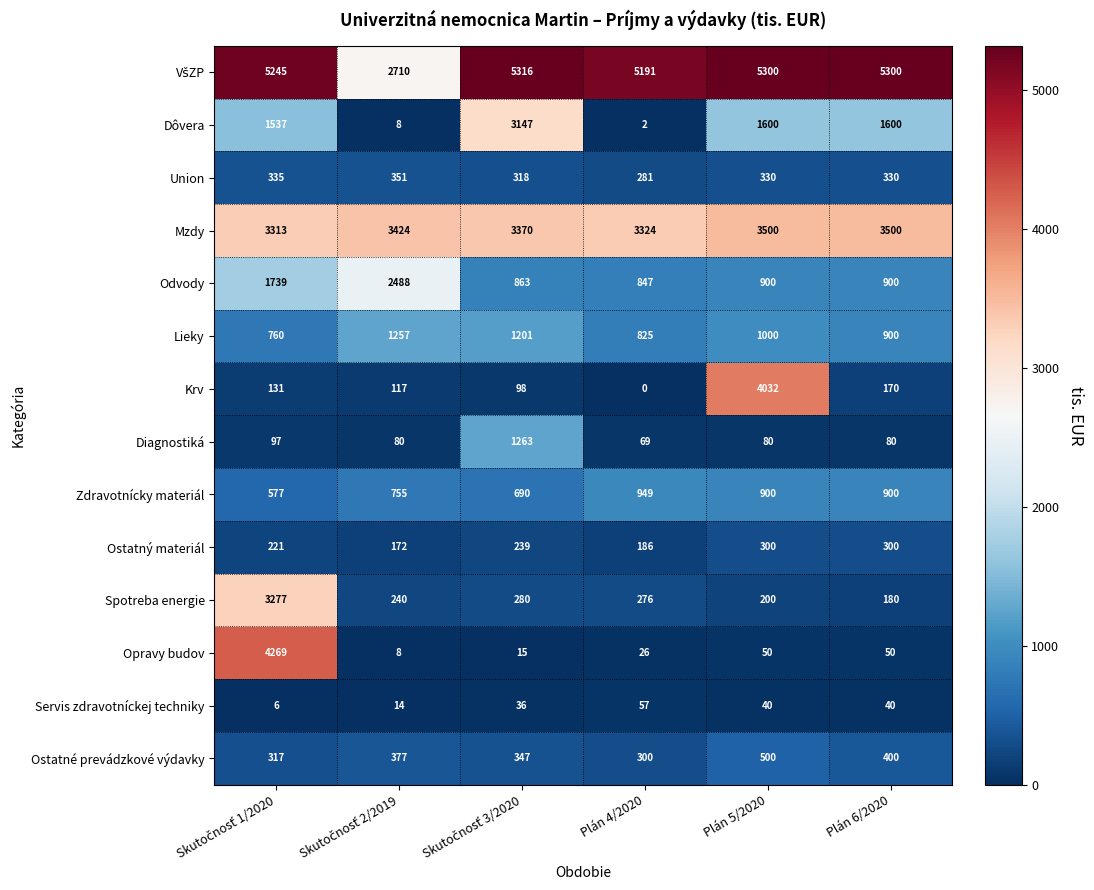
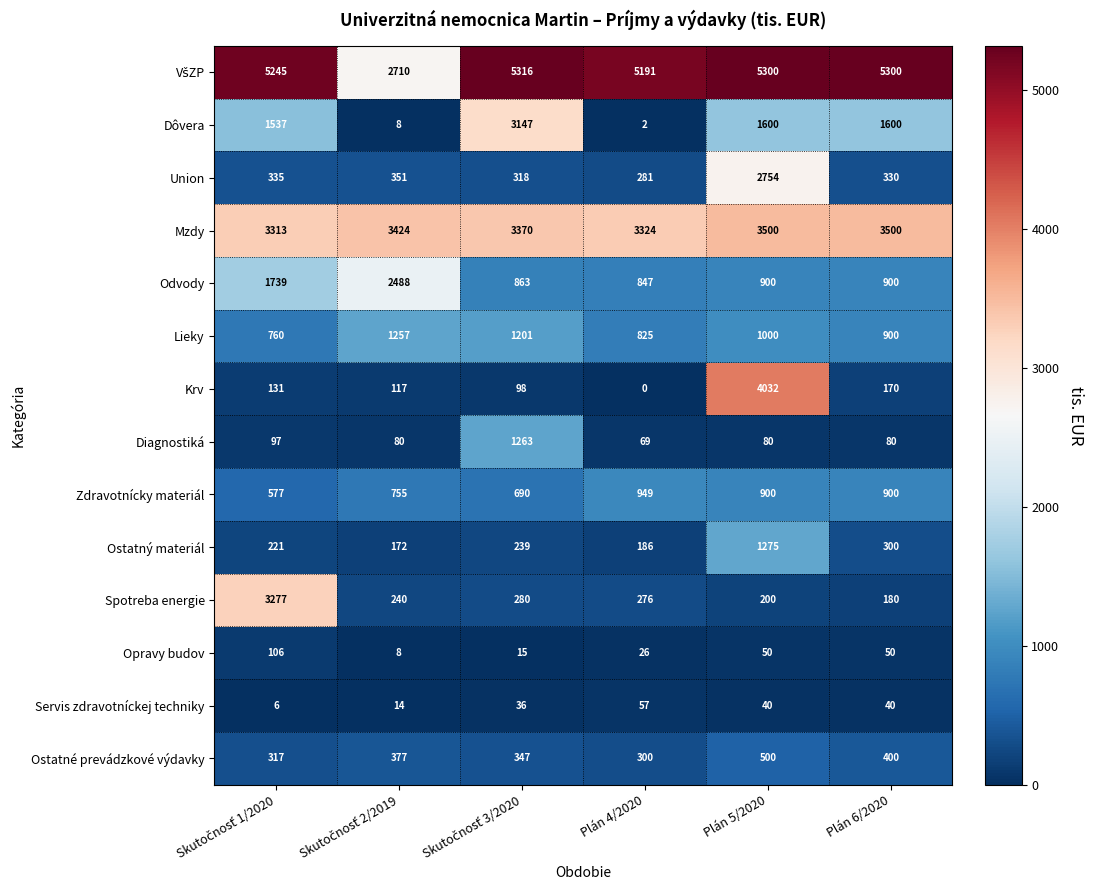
  {
    "VšZP": {
      "Skutočnosť 1/2020": 5245,
      "Skutočnosť 2/2019": 2710,
      "Skutočnosť 3/2020": 5316,
      "Plán 4/2020": 5191,
      "Plán 5/2020": 5300,
      "Plán 6/2020": 5300
    },
    "Dôvera": {
      "Skutočnosť 1/2020": 1537,
      "Skutočnosť 2/2019": 8,
      "Skutočnosť 3/2020": 3147,
      "Plán 4/2020": 2,
      "Plán 5/2020": 1600,
      "Plán 6/2020": 1600
    },
    "Union": {
      "Skutočnosť 1/2020": 335,
      "Skutočnosť 2/2019": 351,
      "Skutočnosť 3/2020": 318,
      "Plán 4/2020": 281,
-     "Plán 5/2020": 330,
+     "Plán 5/2020": 2754,
      "Plán 6/2020": 330
    },
    "Mzdy": {
      "Skutočnosť 1/2020": 3313,
      "Skutočnosť 2/2019": 3424,
      "Skutočnosť 3/2020": 3370,
      "Plán 4/2020": 3324,
      "Plán 5/2020": 3500,
      "Plán 6/2020": 3500
    },
    "Odvody": {
      "Skutočnosť 1/2020": 1739,
      "Skutočnosť 2/2019": 2488,
      "Skutočnosť 3/2020": 863,
      "Plán 4/2020": 847,
      "Plán 5/2020": 900,
      "Plán 6/2020": 900
    },
    "Lieky": {
      "Skutočnosť 1/2020": 760,
      "Skutočnosť 2/2019": 1257,
      "Skutočnosť 3/2020": 1201,
      "Plán 4/2020": 825,
      "Plán 5/2020": 1000,
      "Plán 6/2020": 900
    },
    "Krv": {
      "Skutočnosť 1/2020": 131,
      "Skutočnosť 2/2019": 117,
      "Skutočnosť 3/2020": 98,
      "Plán 4/2020": 0,
      "Plán 5/2020": 4032,
      "Plán 6/2020": 170
    },
    "Diagnostiká": {
      "Skutočnosť 1/2020": 97,
      "Skutočnosť 2/2019": 80,
      "Skutočnosť 3/2020": 1263,
      "Plán 4/2020": 69,
      "Plán 5/2020": 80,
      "Plán 6/2020": 80
    },
    "Zdravotnícky materiál": {
      "Skutočnosť 1/2020": 577,
      "Skutočnosť 2/2019": 755,
      "Skutočnosť 3/2020": 690,
      "Plán 4/2020": 949,
      "Plán 5/2020": 900,
      "Plán 6/2020": 900
    },
    "Ostatný materiál": {
      "Skutočnosť 1/2020": 221,
      "Skutočnosť 2/2019": 172,
      "Skutočnosť 3/2020": 239,
      "Plán 4/2020": 186,
-     "Plán 5/2020": 300,
+     "Plán 5/2020": 1275,
      "Plán 6/2020": 300
    },
    "Spotreba energie": {
      "Skutočnosť 1/2020": 3277,
      "Skutočnosť 2/2019": 240,
      "Skutočnosť 3/2020": 280,
      "Plán 4/2020": 276,
      "Plán 5/2020": 200,
      "Plán 6/2020": 180
    },
    "Opravy budov": {
-     "Skutočnosť 1/2020": 4269,
+     "Skutočnosť 1/2020": 106,
      "Skutočnosť 2/2019": 8,
      "Skutočnosť 3/2020": 15,
      "Plán 4/2020": 26,
      "Plán 5/2020": 50,
      "Plán 6/2020": 50
    },
    "Servis zdravotníckej techniky": {
      "Skutočnosť 1/2020": 6,
      "Skutočnosť 2/2019": 14,
      "Skutočnosť 3/2020": 36,
      "Plán 4/2020": 57,
      "Plán 5/2020": 40,
      "Plán 6/2020": 40
    },
    "Ostatné prevádzkové výdavky": {
      "Skutočnosť 1/2020": 317,
      "Skutočnosť 2/2019": 377,
      "Skutočnosť 3/2020": 347,
      "Plán 4/2020": 300,
      "Plán 5/2020": 500,
      "Plán 6/2020": 400
    }
  }
